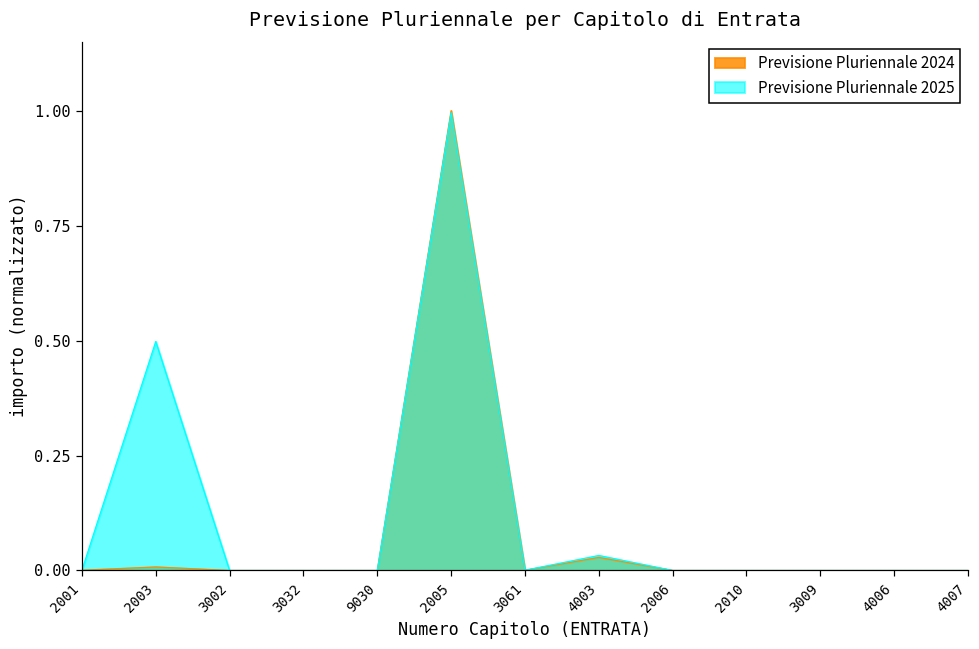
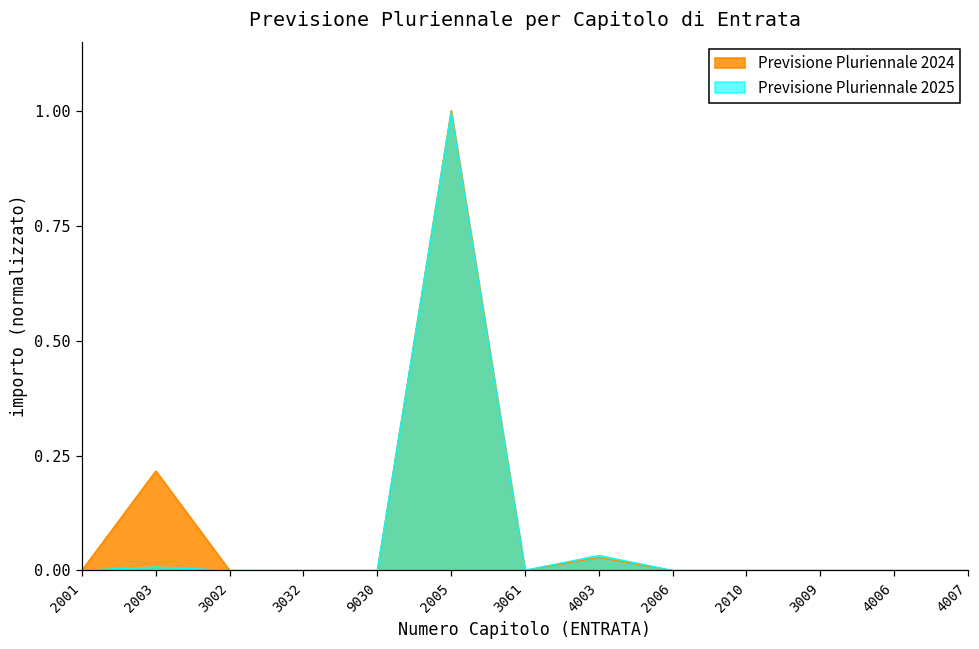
  {
    "Previsione Pluriennale 2024": {
-     "2003": 0.01
+     "2003": 0.22
    },
    "Previsione Pluriennale 2025": {
-     "2003": 0.50
+     "2003": 0.01
    }
  }
